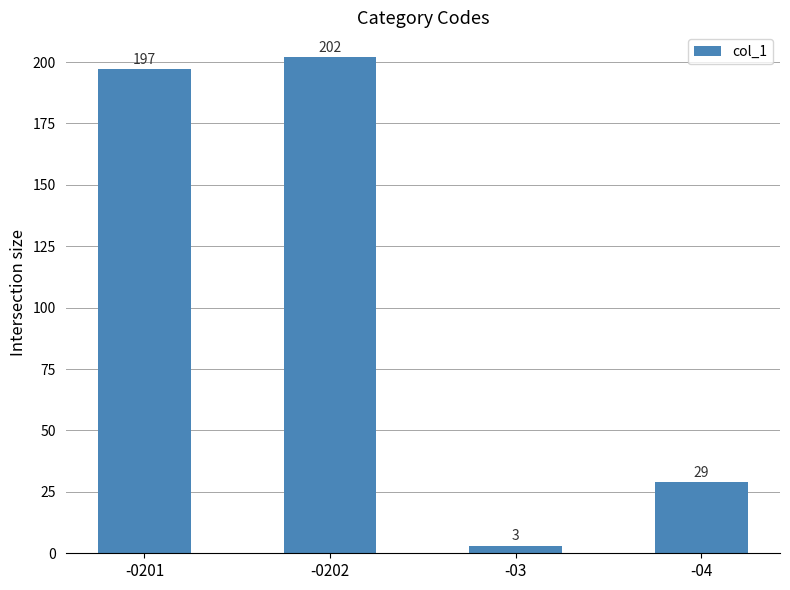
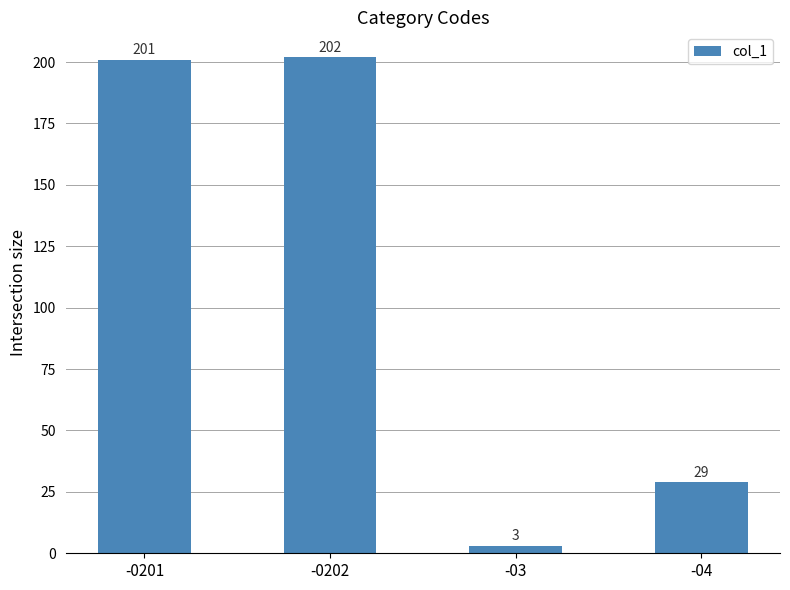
  {
-   "-0201": 197,
+   "-0201": 201,
    "-0202": 202,
    "-03": 3,
    "-04": 29
  }
